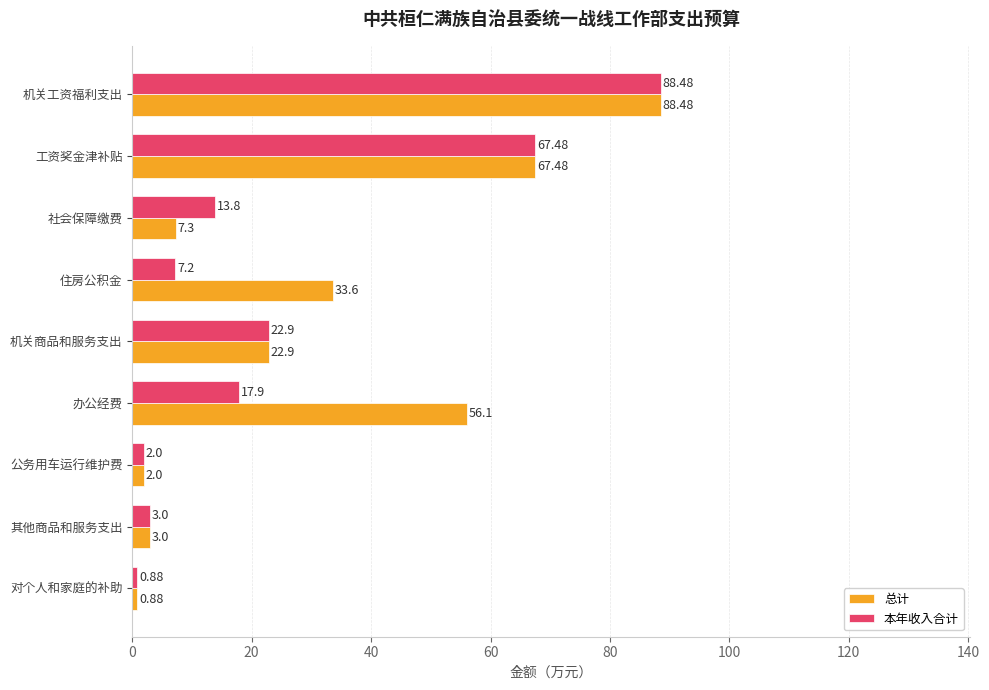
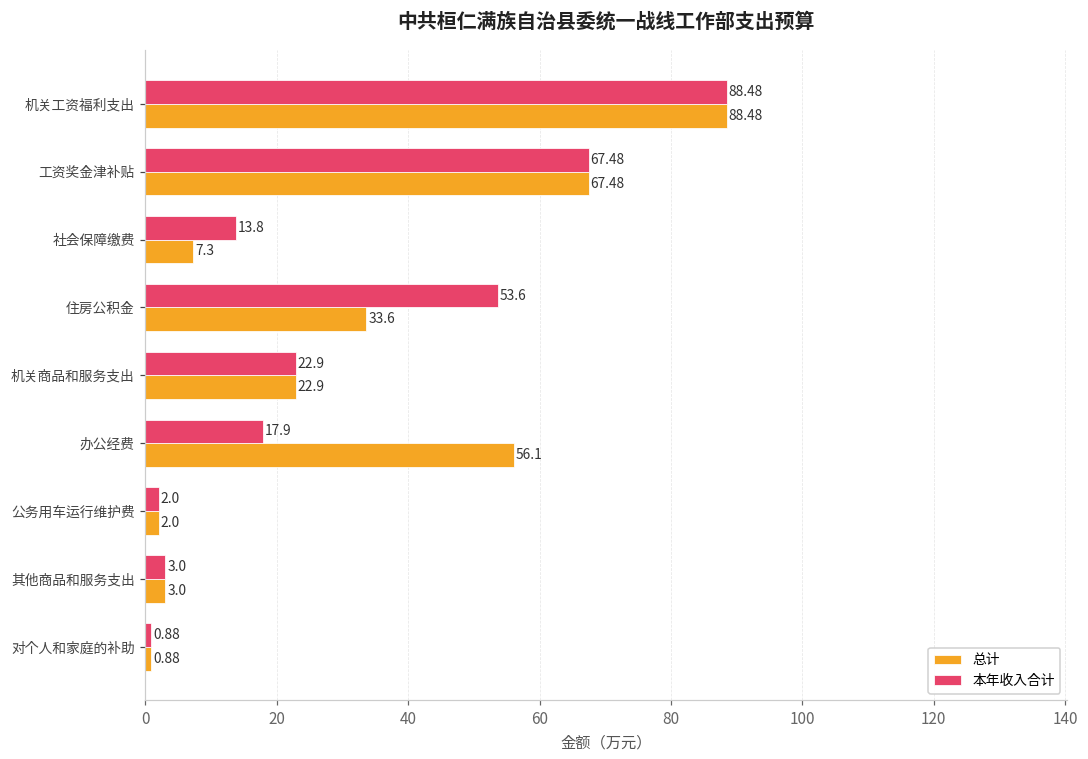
  {
    "总计": {
      "机关工资福利支出": 88.48,
      "工资奖金津补贴": 67.48,
      "社会保障缴费": 7.3,
      "住房公积金": 33.6,
      "机关商品和服务支出": 22.9,
      "办公经费": 56.1,
      "公务用车运行维护费": 2.0,
      "其他商品和服务支出": 3.0,
      "对个人和家庭的补助": 0.88
    },
    "本年收入合计": {
      "机关工资福利支出": 88.48,
      "工资奖金津补贴": 67.48,
      "社会保障缴费": 13.8,
-     "住房公积金": 7.2,
+     "住房公积金": 53.6,
      "机关商品和服务支出": 22.9,
      "办公经费": 17.9,
      "公务用车运行维护费": 2.0,
      "其他商品和服务支出": 3.0,
      "对个人和家庭的补助": 0.88
    }
  }
